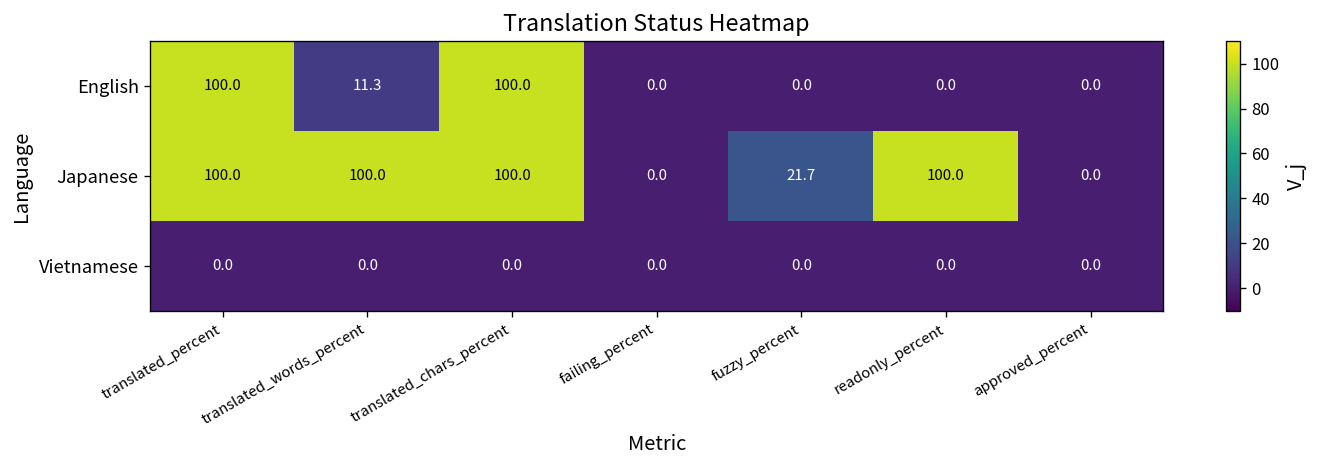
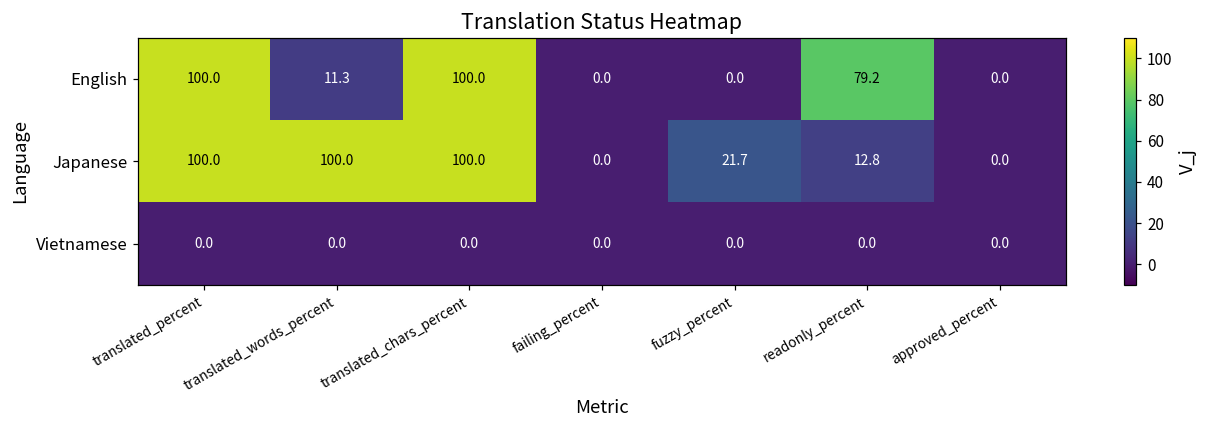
  {
    "English": {
      "translated_percent": 100.0,
      "translated_words_percent": 11.3,
      "translated_chars_percent": 100.0,
      "failing_percent": 0.0,
      "fuzzy_percent": 0.0,
-     "readonly_percent": 0.0,
+     "readonly_percent": 79.2,
      "approved_percent": 0.0
    },
    "Japanese": {
      "translated_percent": 100.0,
      "translated_words_percent": 100.0,
      "translated_chars_percent": 100.0,
      "failing_percent": 0.0,
      "fuzzy_percent": 21.7,
-     "readonly_percent": 100.0,
+     "readonly_percent": 12.8,
      "approved_percent": 0.0
    },
    "Vietnamese": {
      "translated_percent": 0.0,
      "translated_words_percent": 0.0,
      "translated_chars_percent": 0.0,
      "failing_percent": 0.0,
      "fuzzy_percent": 0.0,
      "readonly_percent": 0.0,
      "approved_percent": 0.0
    }
  }
